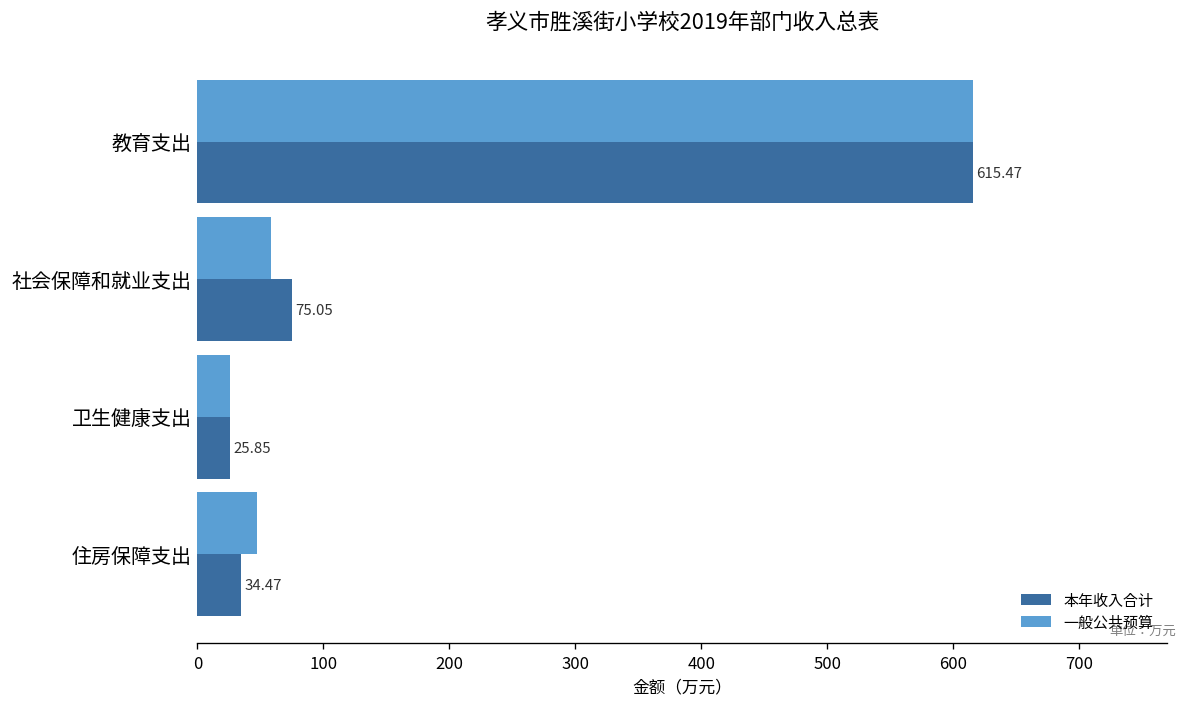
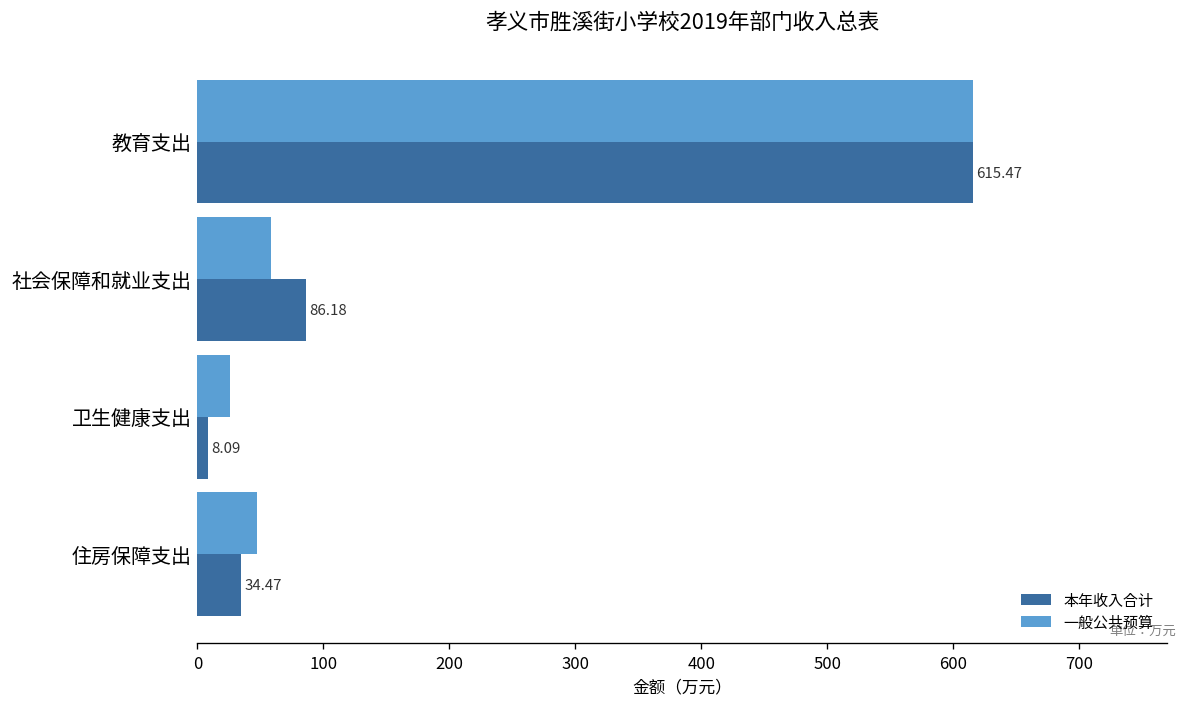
  {
    "本年收入合计": {
      "教育支出": 615.47,
-     "社会保障和就业支出": 75.05,
-     "卫生健康支出": 25.85,
+     "社会保障和就业支出": 86.18,
+     "卫生健康支出": 8.09,
      "住房保障支出": 34.47
    },
    "一般公共预算": {
      "教育支出": 615,
      "社会保障和就业支出": 59,
      "卫生健康支出": 26,
      "住房保障支出": 47
    }
  }
